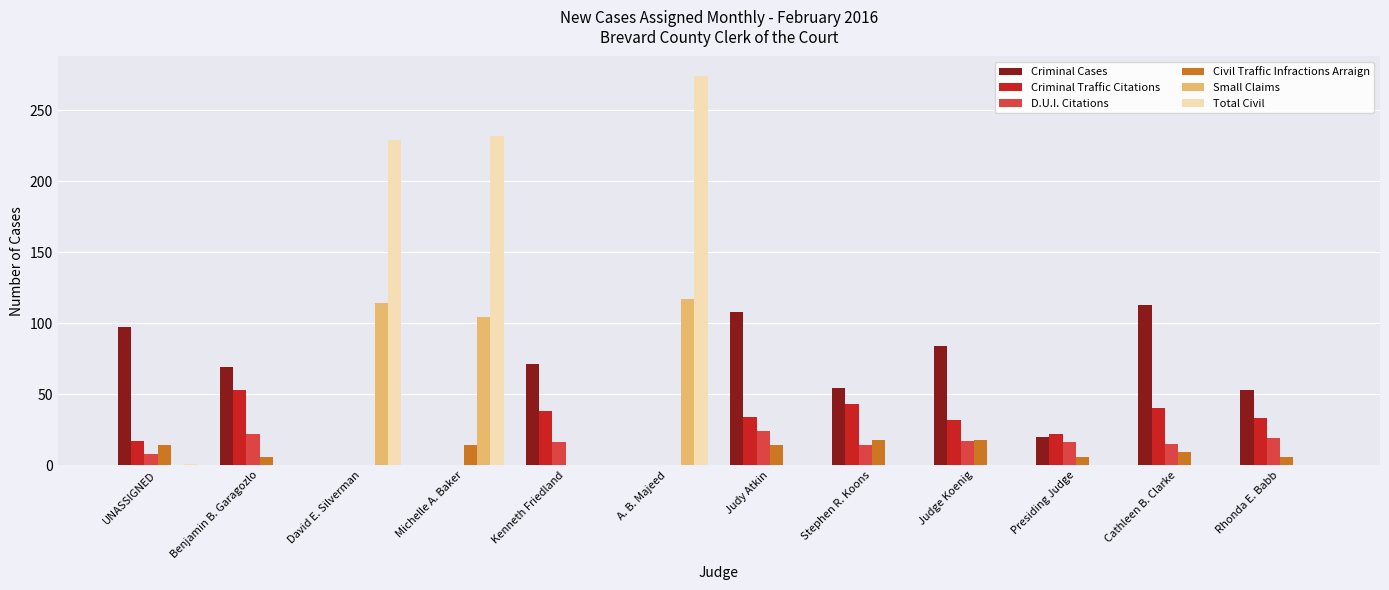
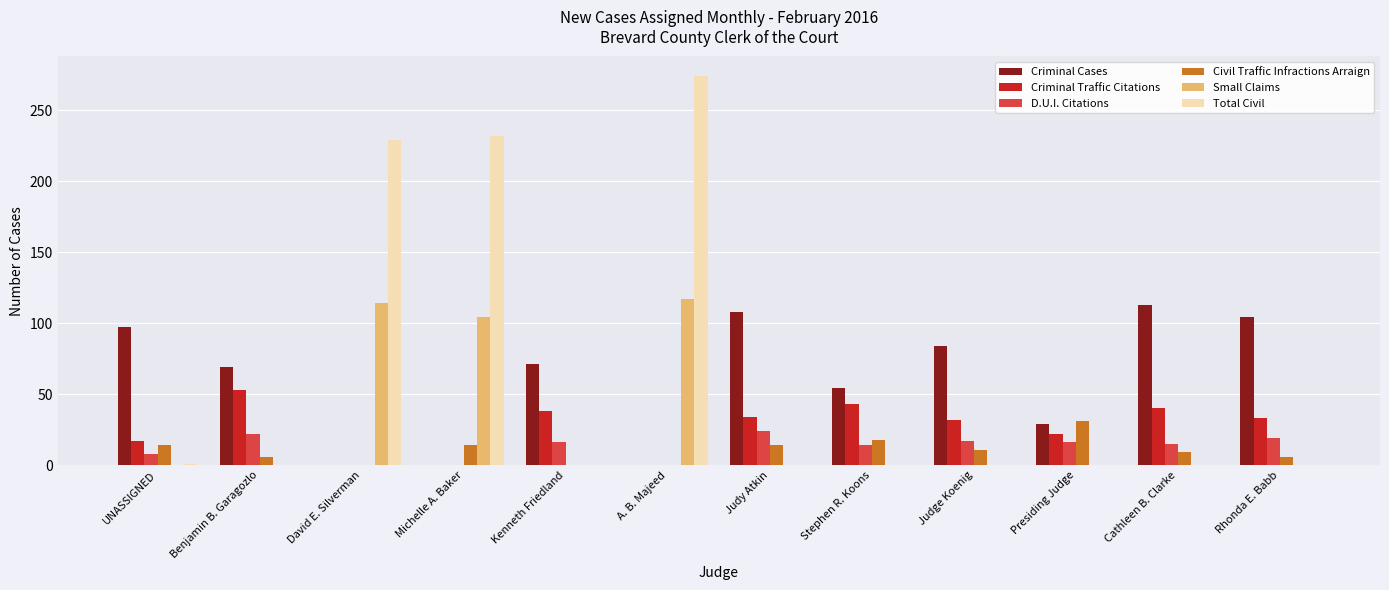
  {
    "Criminal Cases": {
      "UNASSIGNED": 97,
      "Benjamin B. Garagozlo": 69,
      "David E. Silverman": 0,
      "Michelle A. Baker": 0,
      "Kenneth Friedland": 71,
      "A. B. Majeed": 0,
      "Judy Atkin": 108,
      "Stephen R. Koons": 54,
      "Judge Koenig": 84,
-     "Presiding Judge": 20,
+     "Presiding Judge": 29,
      "Cathleen B. Clarke": 113,
-     "Rhonda E. Babb": 53
+     "Rhonda E. Babb": 104
    },
    "Civil Traffic Infractions Arraign": {
      "UNASSIGNED": 14,
      "Benjamin B. Garagozlo": 6,
      "David E. Silverman": 0,
      "Michelle A. Baker": 14,
      "Kenneth Friedland": 0,
      "A. B. Majeed": 0,
      "Judy Atkin": 14,
      "Stephen R. Koons": 18,
-     "Judge Koenig": 18,
-     "Presiding Judge": 6,
+     "Judge Koenig": 11,
+     "Presiding Judge": 31,
      "Cathleen B. Clarke": 9,
      "Rhonda E. Babb": 6
    },
    "Small Claims": {
      "UNASSIGNED": 0,
      "Benjamin B. Garagozlo": 0,
      "David E. Silverman": 114,
      "Michelle A. Baker": 104,
      "Kenneth Friedland": 0,
      "A. B. Majeed": 117,
      "Judy Atkin": 0,
      "Stephen R. Koons": 0,
      "Judge Koenig": 0,
      "Presiding Judge": 0,
      "Cathleen B. Clarke": 0,
      "Rhonda E. Babb": 0
    },
    "Total Civil": {
      "Benjamin B. Garagozlo": 0,
      "David E. Silverman": 229,
      "Michelle A. Baker": 232,
      "Kenneth Friedland": 0,
      "A. B. Majeed": 274,
      "Judy Atkin": 0,
      "Stephen R. Koons": 0,
      "Judge Koenig": 0,
      "Presiding Judge": 0,
      "Cathleen B. Clarke": 0,
      "Rhonda E. Babb": 0
    }
  }
